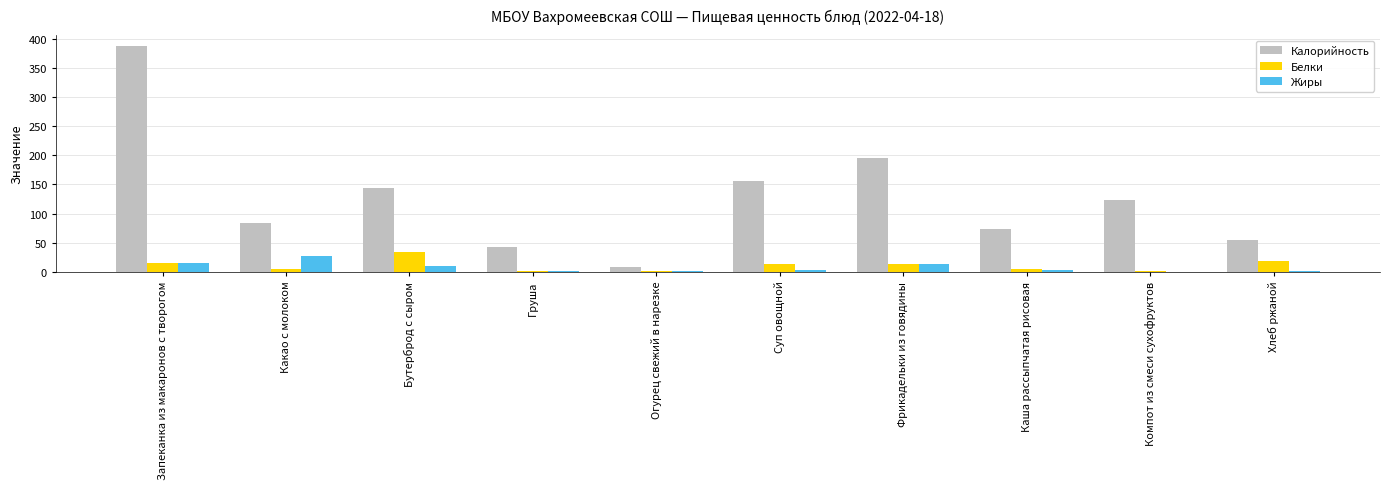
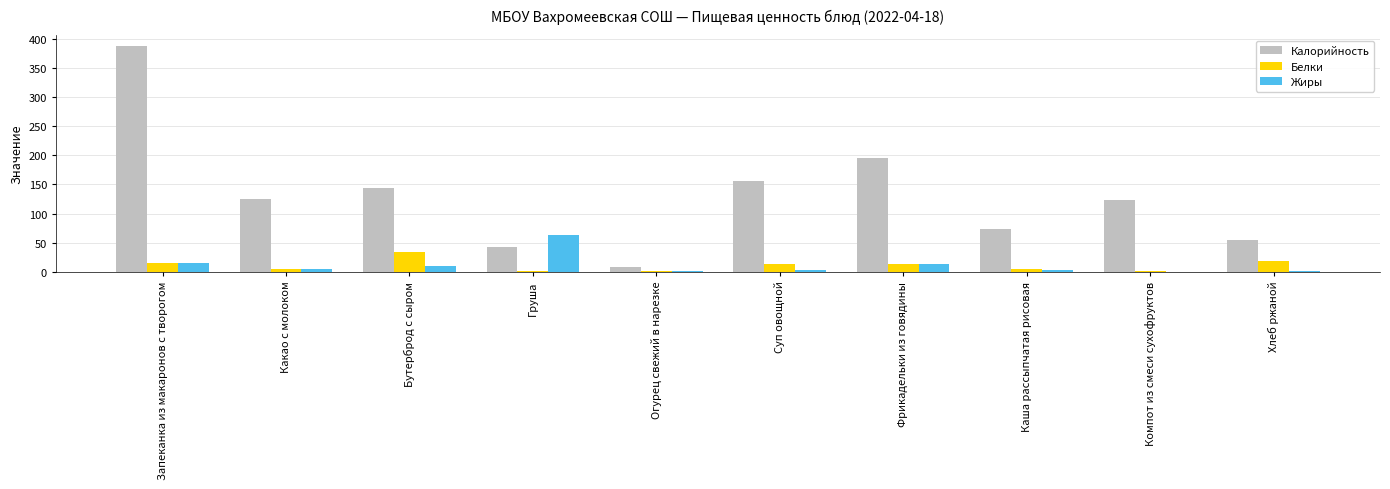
  {
    "Калорийность": {
      "Запеканка из макаронов с творогом": 390,
-     "Какао с молоком": 80,
+     "Какао с молоком": 130,
      "Бутерброд с сыром": 140,
      "Груша": 40,
      "Огурец свежий в нарезке": 10,
      "Суп овощной": 160,
      "Фрикадельки из говядины": 200,
      "Каша рассыпчатая рисовая": 70,
      "Компот из смеси сухофруктов": 120,
      "Хлеб ржаной": 50
    },
    "Белки": {
      "Запеканка из макаронов с творогом": 20,
      "Бутерброд с сыром": 30,
      "Суп овощной": 10,
      "Фрикадельки из говядины": 10,
      "Хлеб ржаной": 20
    },
    "Жиры": {
      "Запеканка из макаронов с творогом": 10,
-     "Какао с молоком": 30,
+     "Какао с молоком": 0,
      "Бутерброд с сыром": 10,
-     "Груша": 0,
+     "Груша": 60,
      "Фрикадельки из говядины": 10,
      "Компот из смеси сухофруктов": 0
    }
  }
